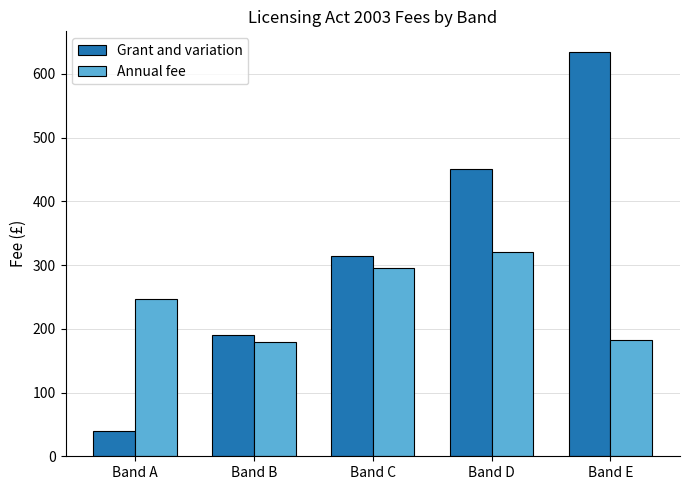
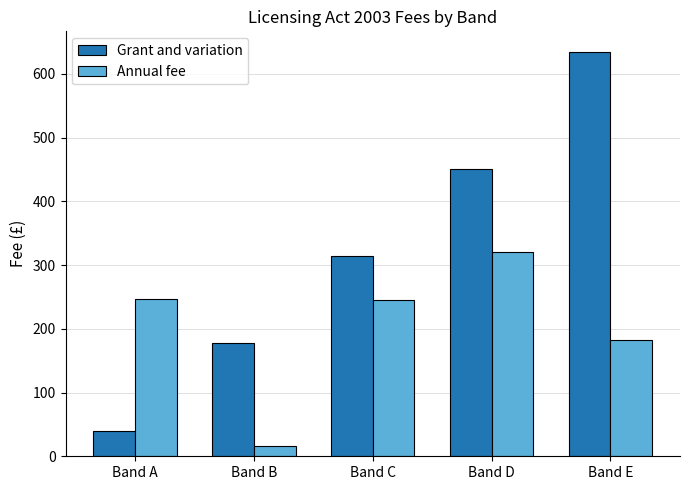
  {
    "Grant and variation": {
      "Band A": 40,
-     "Band B": 190,
+     "Band B": 180,
      "Band C": 320,
      "Band D": 450,
      "Band E": 640
    },
    "Annual fee": {
      "Band A": 250,
-     "Band B": 180,
-     "Band C": 300,
+     "Band B": 20,
+     "Band C": 250,
      "Band D": 320,
      "Band E": 180
    }
  }
